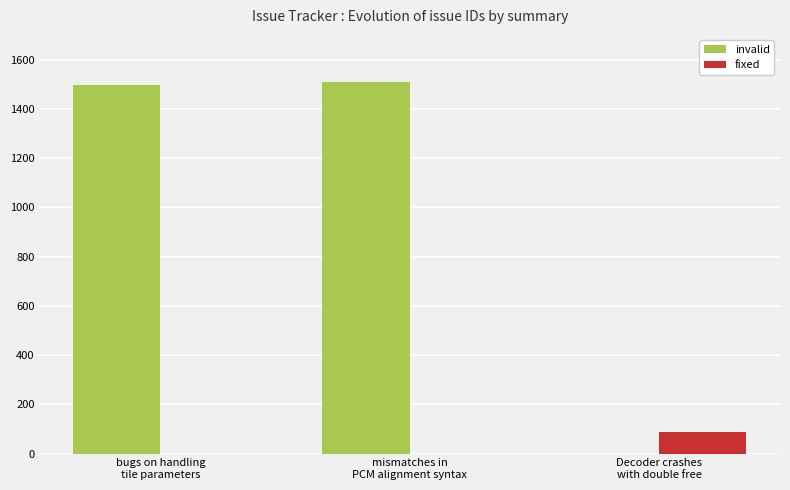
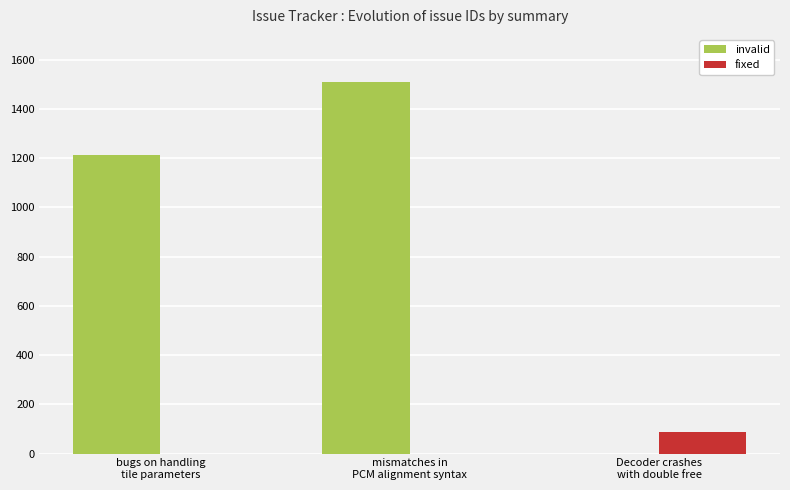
  {
    "invalid": {
-     "bugs on handling tile parameters": 1500,
+     "bugs on handling tile parameters": 1210,
      "mismatches in PCM alignment syntax": 1510,
      "Decoder crashes with double free": 0
    },
    "fixed": {
      "bugs on handling tile parameters": 0,
      "mismatches in PCM alignment syntax": 0,
      "Decoder crashes with double free": 90
    }
  }
